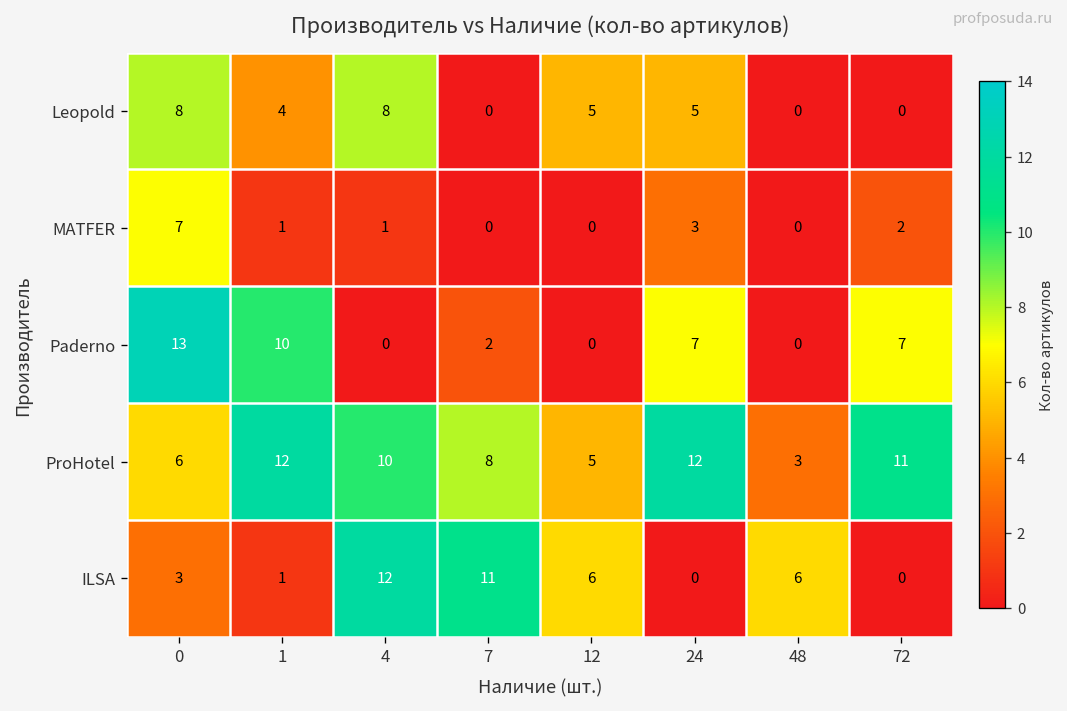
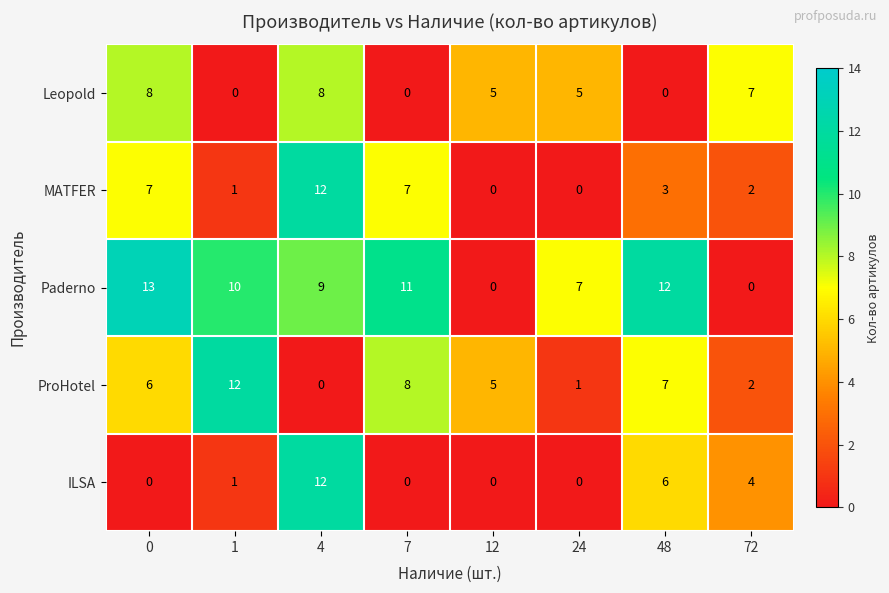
  {
    "Leopold": {
      "0": 8,
-     "1": 4,
+     "1": 0,
      "4": 8,
      "7": 0,
      "12": 5,
      "24": 5,
      "48": 0,
-     "72": 0
+     "72": 7
    },
    "MATFER": {
      "0": 7,
      "1": 1,
-     "4": 1,
-     "7": 0,
+     "4": 12,
+     "7": 7,
      "12": 0,
-     "24": 3,
-     "48": 0,
+     "24": 0,
+     "48": 3,
      "72": 2
    },
    "Paderno": {
      "0": 13,
      "1": 10,
-     "4": 0,
-     "7": 2,
+     "4": 9,
+     "7": 11,
      "12": 0,
      "24": 7,
-     "48": 0,
-     "72": 7
+     "48": 12,
+     "72": 0
    },
    "ProHotel": {
      "0": 6,
      "1": 12,
-     "4": 10,
+     "4": 0,
      "7": 8,
      "12": 5,
-     "24": 12,
-     "48": 3,
-     "72": 11
+     "24": 1,
+     "48": 7,
+     "72": 2
    },
    "ILSA": {
-     "0": 3,
+     "0": 0,
      "1": 1,
      "4": 12,
-     "7": 11,
-     "12": 6,
+     "7": 0,
+     "12": 0,
      "24": 0,
      "48": 6,
-     "72": 0
+     "72": 4
    }
  }
